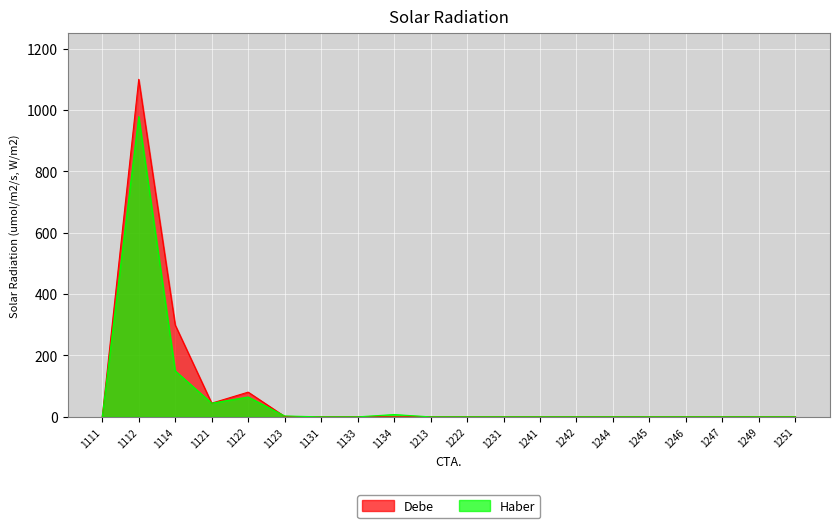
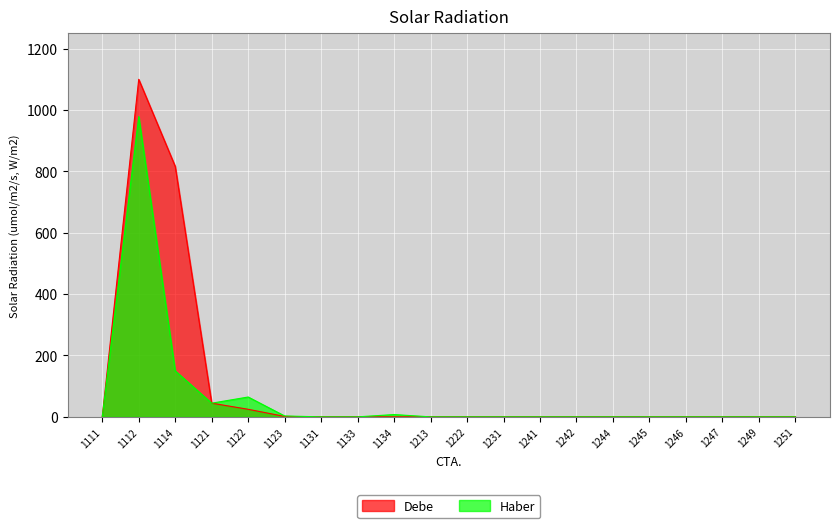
  {
    "Debe": {
      "1112": 1100,
-     "1114": 300,
-     "1122": 80
+     "1114": 820,
+     "1122": 20
    },
    "Haber": {
      "1112": 980,
      "1114": 150,
      "1122": 60
    }
  }
